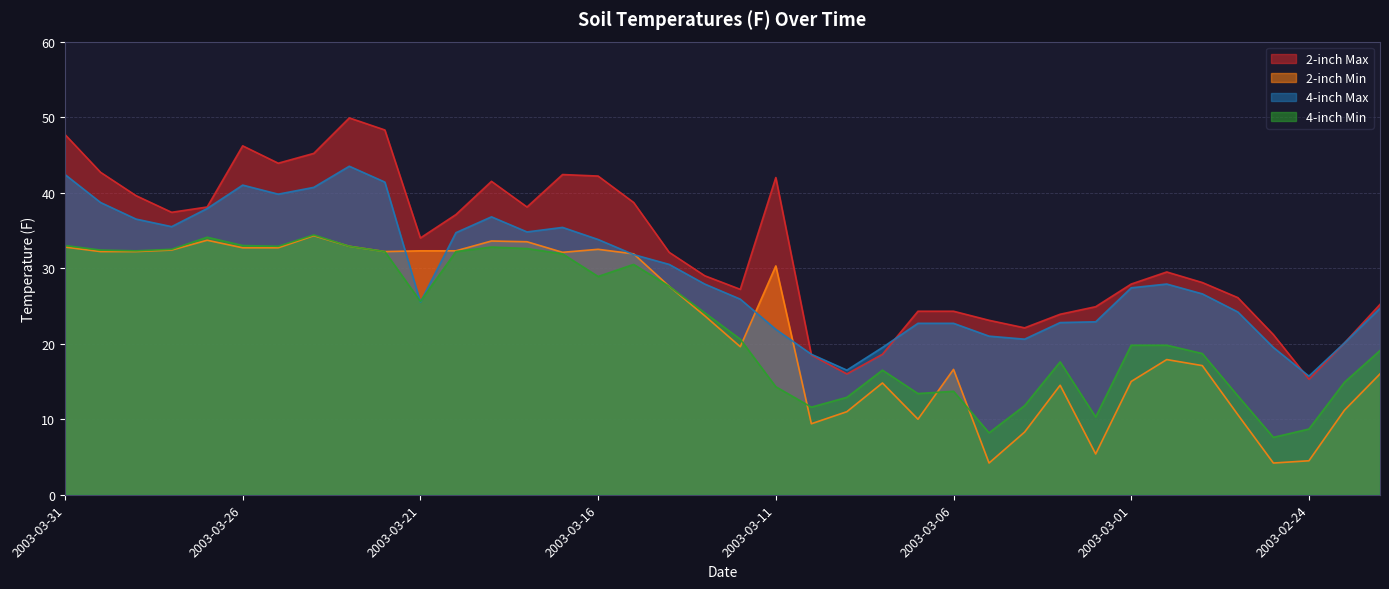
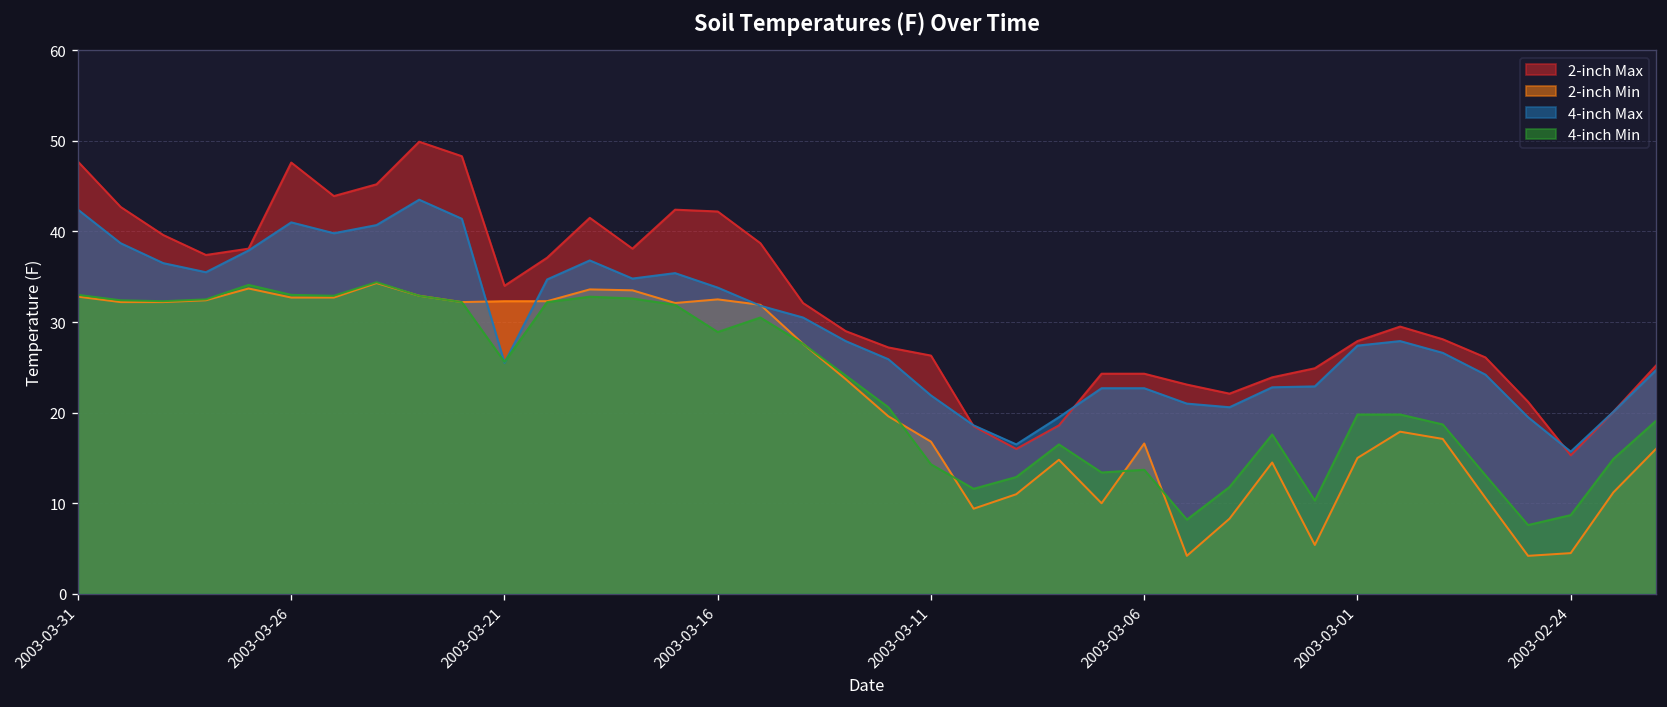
  {
    "2-inch Max": {
      "2003-03-31": 48,
-     "2003-03-26": 46,
+     "2003-03-26": 48,
      "2003-03-21": 34,
      "2003-03-16": 42,
-     "2003-03-11": 42,
+     "2003-03-11": 26,
      "2003-03-06": 24,
      "2003-03-01": 28,
      "2003-02-24": 15
    },
    "2-inch Min": {
      "2003-03-21": 32,
      "2003-03-16": 33,
-     "2003-03-11": 30,
+     "2003-03-11": 17,
      "2003-03-06": 17,
      "2003-03-01": 15,
      "2003-02-24": 5
    },
    "4-inch Max": {
      "2003-03-31": 42,
      "2003-03-26": 41,
      "2003-03-16": 34,
      "2003-03-11": 22,
      "2003-03-06": 23,
      "2003-03-01": 27,
      "2003-02-24": 16
    },
    "4-inch Min": {
      "2003-03-16": 29,
      "2003-03-11": 14,
      "2003-03-06": 14,
      "2003-03-01": 20,
      "2003-02-24": 9
    }
  }
